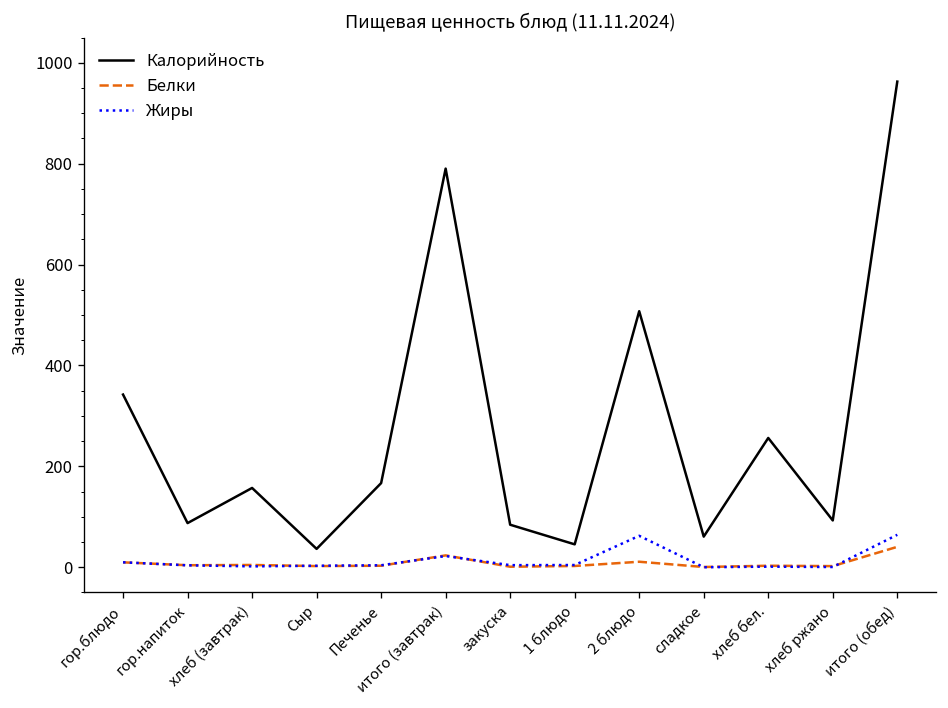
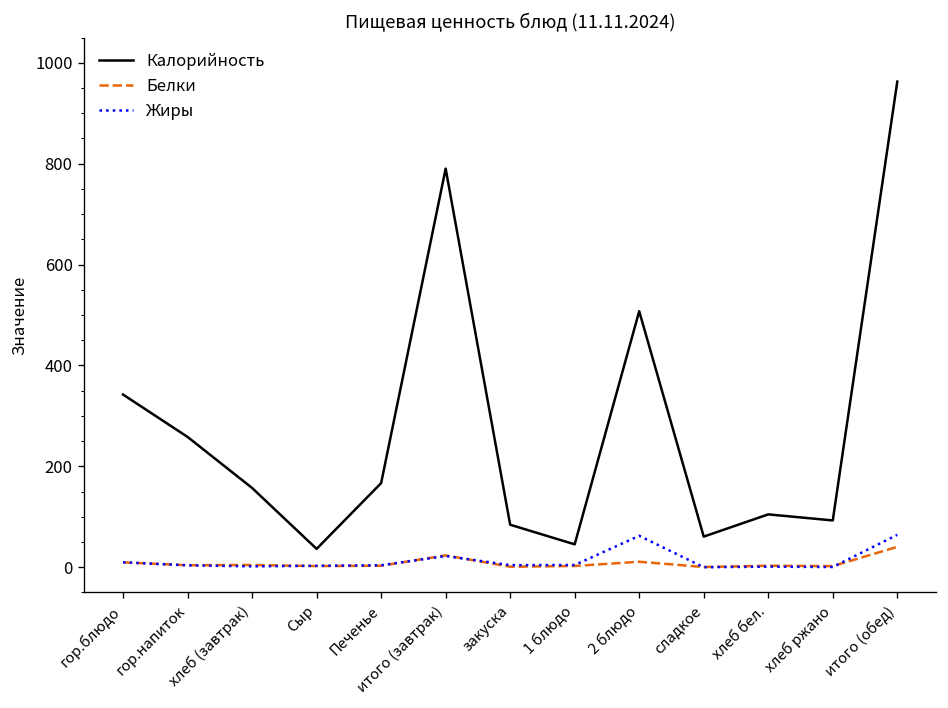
  {
    "Калорийность": {
      "гор.блюдо": 340,
-     "гор.напиток": 90,
+     "гор.напиток": 260,
      "хлеб (завтрак)": 160,
      "Сыр": 40,
      "Печенье": 170,
      "итого (завтрак)": 790,
      "закуска": 80,
      "1 блюдо": 50,
      "2 блюдо": 510,
      "сладкое": 60,
-     "хлеб бел.": 260,
+     "хлеб бел.": 100,
      "хлеб ржано": 90,
      "итого (обед)": 960
    },
    "Белки": {
      "2 блюдо": 10,
      "итого (обед)": 40
    },
    "Жиры": {
      "2 блюдо": 60,
      "итого (обед)": 60
    }
  }
